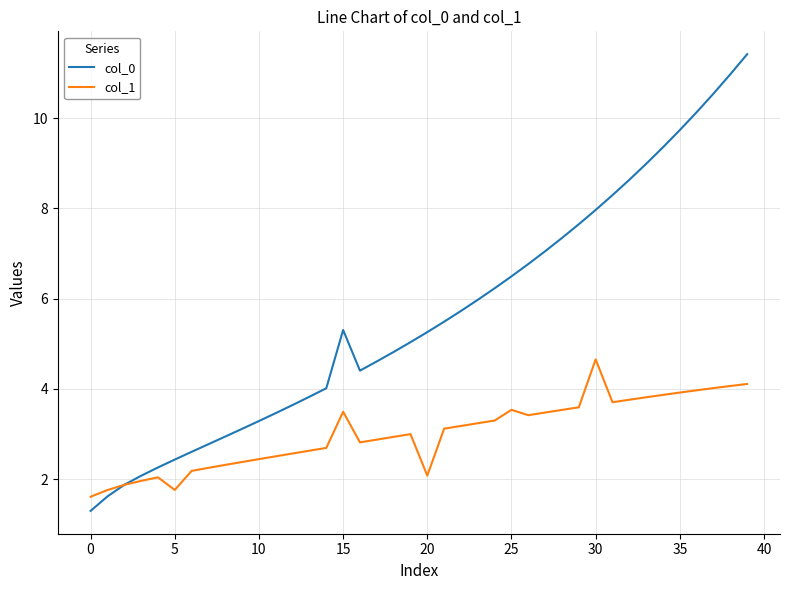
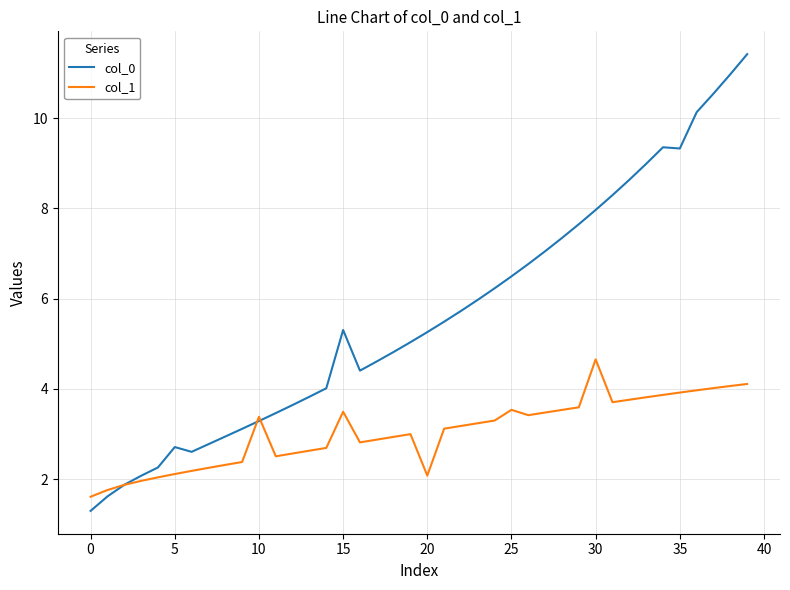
  {
    "col_0": {
      "0": 1.3,
-     "5": 2.4,
+     "5": 2.7,
      "10": 3.3,
      "15": 5.3,
      "20": 5.3,
      "25": 6.5,
      "30": 8.0,
-     "35": 9.7
+     "35": 9.3
    },
    "col_1": {
      "0": 1.6,
-     "5": 1.8,
-     "10": 2.4,
+     "5": 2.1,
+     "10": 3.4,
      "15": 3.5,
      "20": 2.1,
      "25": 3.5,
      "30": 4.7,
      "35": 3.9
    }
  }
